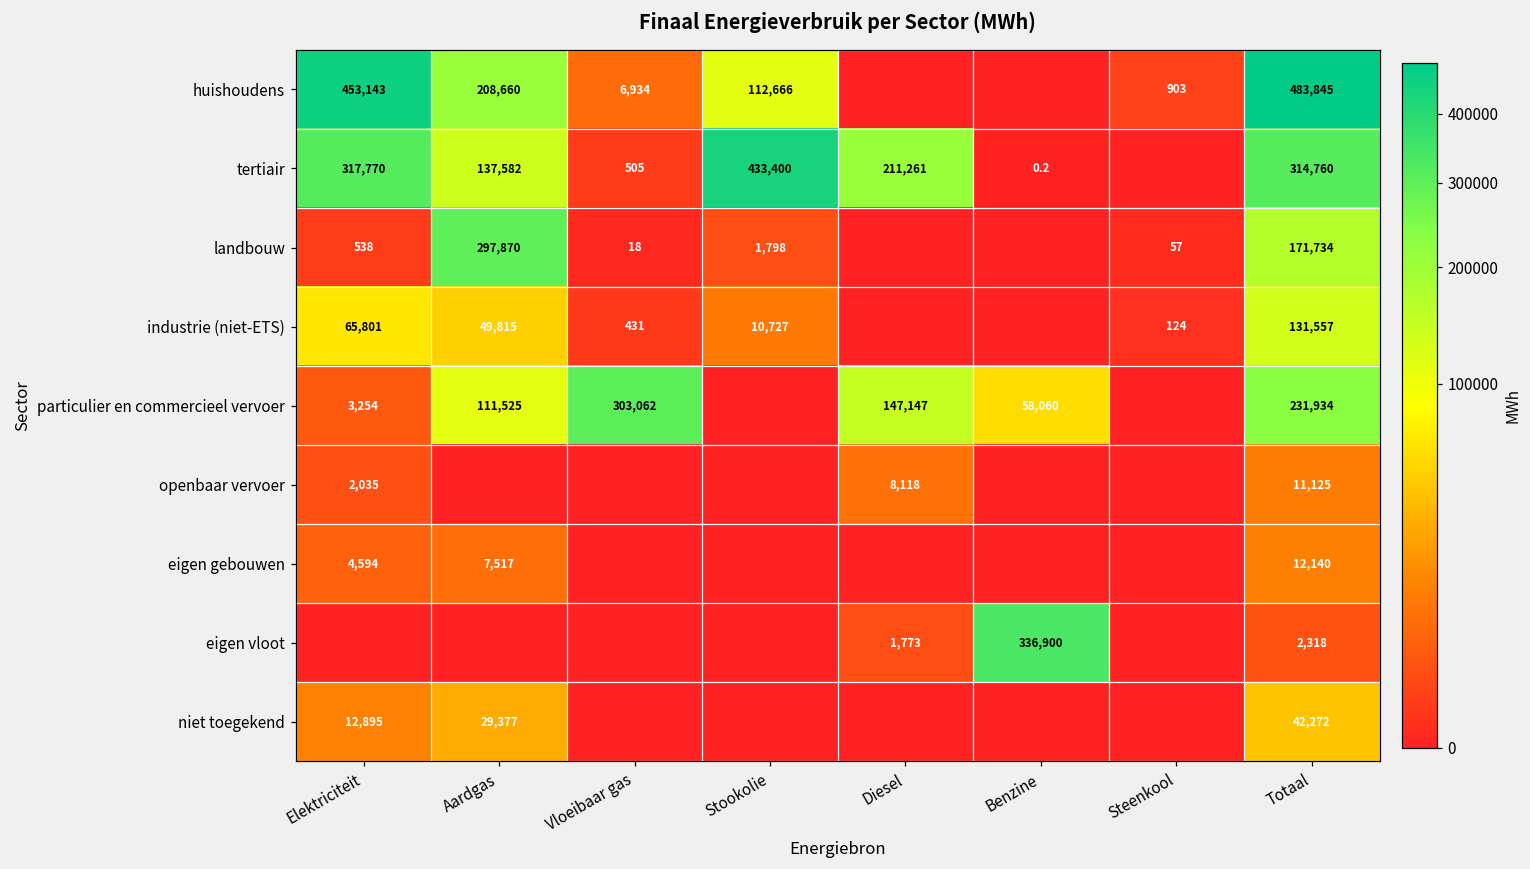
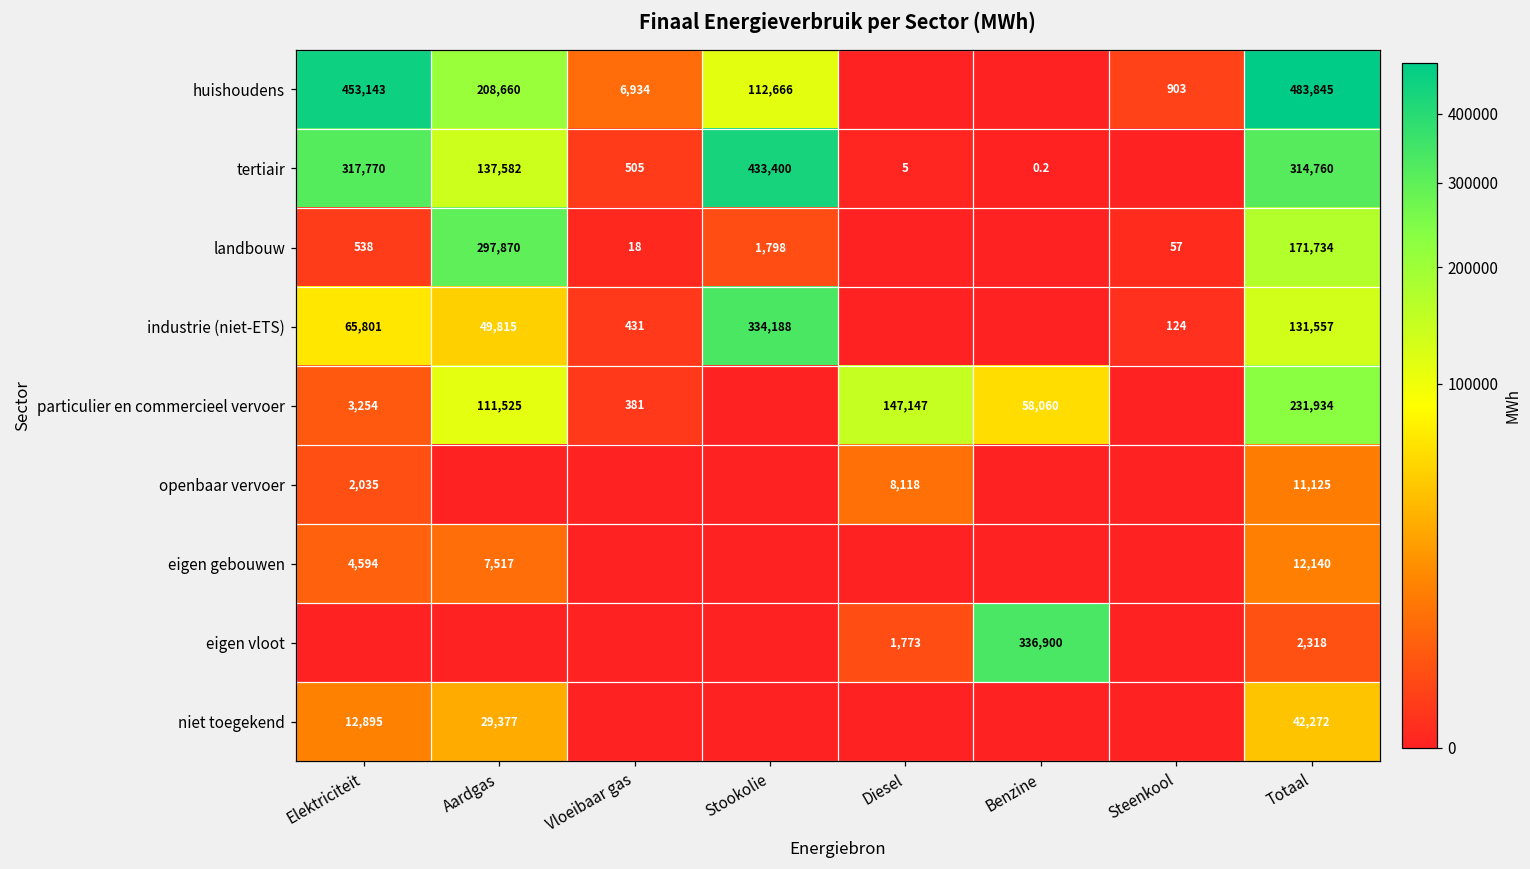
  {
    "huishoudens": {
      "Elektriciteit": "453,143",
      "Aardgas": "208,660",
      "Vloeibaar gas": "6,934",
      "Stookolie": "112,666",
      "Steenkool": "903",
      "Totaal": "483,845"
    },
    "tertiair": {
      "Elektriciteit": "317,770",
      "Aardgas": "137,582",
      "Vloeibaar gas": "505",
      "Stookolie": "433,400",
-     "Diesel": "211,261",
+     "Diesel": "5",
      "Benzine": "0.2",
      "Totaal": "314,760"
    },
    "landbouw": {
      "Elektriciteit": "538",
      "Aardgas": "297,870",
      "Vloeibaar gas": "18",
      "Stookolie": "1,798",
      "Steenkool": "57",
      "Totaal": "171,734"
    },
    "industrie (niet-ETS)": {
      "Elektriciteit": "65,801",
      "Aardgas": "49,815",
      "Vloeibaar gas": "431",
-     "Stookolie": "10,727",
+     "Stookolie": "334,188",
      "Steenkool": "124",
      "Totaal": "131,557"
    },
    "particulier en commercieel vervoer": {
      "Elektriciteit": "3,254",
      "Aardgas": "111,525",
-     "Vloeibaar gas": "303,062",
+     "Vloeibaar gas": "381",
      "Diesel": "147,147",
      "Benzine": "58,060",
      "Totaal": "231,934"
    },
    "openbaar vervoer": {
      "Elektriciteit": "2,035",
      "Diesel": "8,118",
      "Totaal": "11,125"
    },
    "eigen gebouwen": {
      "Elektriciteit": "4,594",
      "Aardgas": "7,517",
      "Totaal": "12,140"
    },
    "eigen vloot": {
      "Diesel": "1,773",
      "Benzine": "336,900",
      "Totaal": "2,318"
    },
    "niet toegekend": {
      "Elektriciteit": "12,895",
      "Aardgas": "29,377",
      "Totaal": "42,272"
    }
  }
